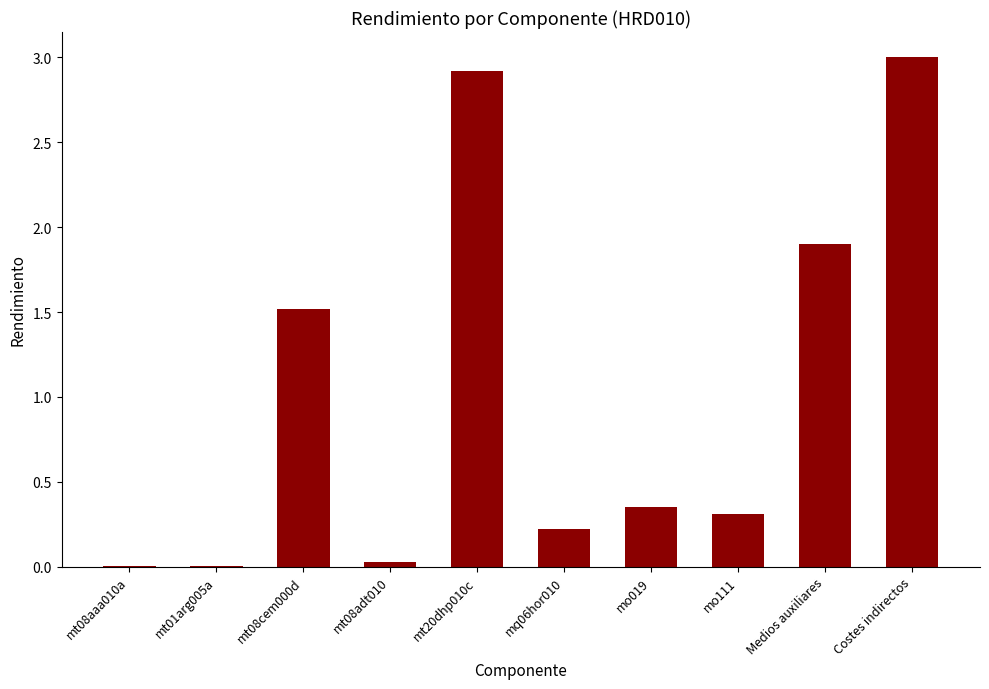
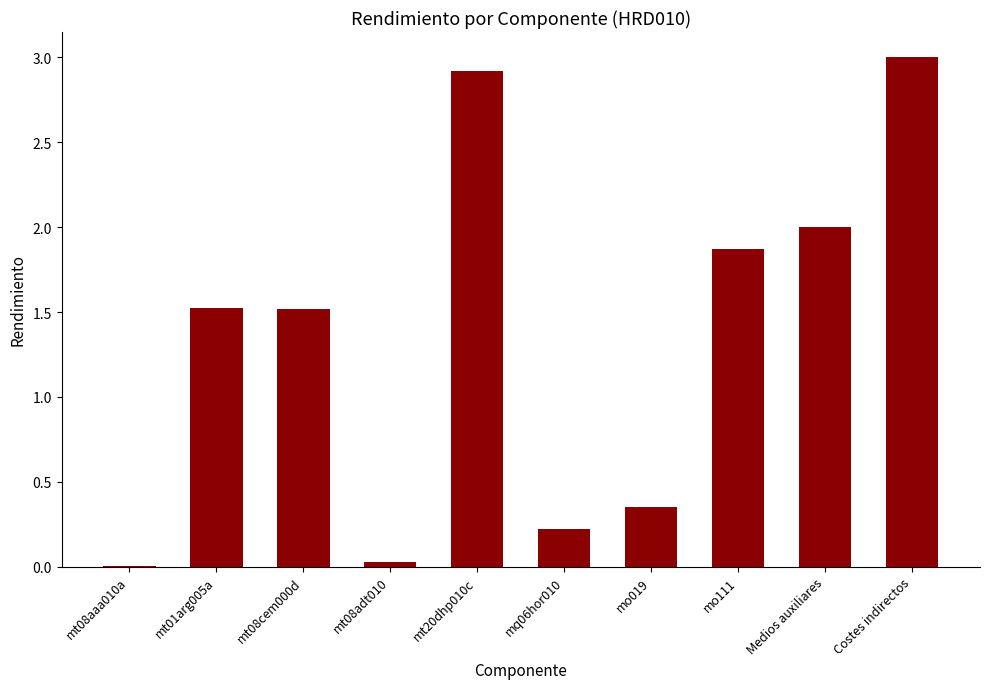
  {
-   "mt01arg005a": 0.01,
+   "mt01arg005a": 1.53,
    "mt08cem000d": 1.52,
    "mt08adt010": 0.03,
    "mt20dhp010c": 2.92,
    "mq06hor010": 0.22,
    "mo019": 0.35,
-   "mo111": 0.31,
-   "Medios auxiliares": 1.9,
+   "mo111": 1.87,
+   "Medios auxiliares": 2.0,
    "Costes indirectos": 3.00
  }
